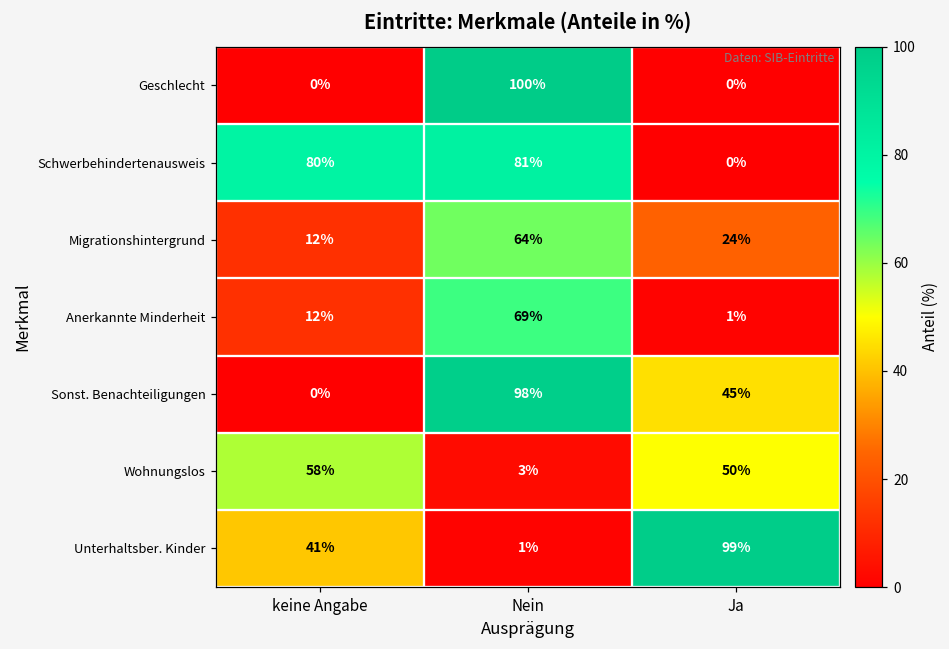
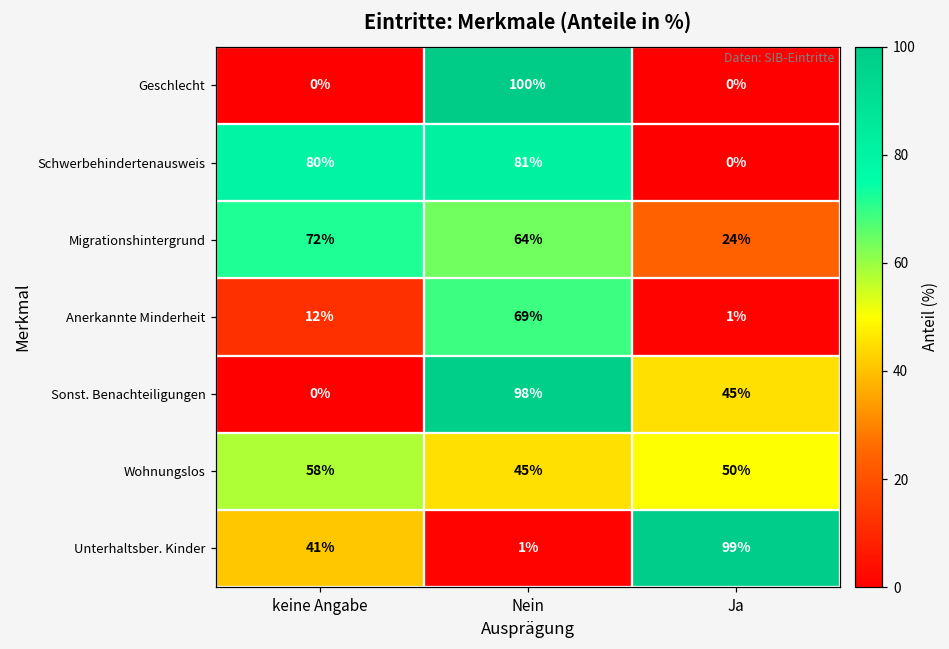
  {
    "Geschlecht": {
      "keine Angabe": "0%",
      "Nein": "100%"
    },
    "Schwerbehindertenausweis": {
      "keine Angabe": "80%",
      "Nein": "81%",
      "Ja": "0%"
    },
    "Migrationshintergrund": {
-     "keine Angabe": "12%",
+     "keine Angabe": "72%",
      "Nein": "64%",
      "Ja": "24%"
    },
    "Anerkannte Minderheit": {
      "keine Angabe": "12%",
      "Nein": "69%",
      "Ja": "1%"
    },
    "Sonst. Benachteiligungen": {
      "keine Angabe": "0%",
      "Nein": "98%",
      "Ja": "45%"
    },
    "Wohnungslos": {
      "keine Angabe": "58%",
-     "Nein": "3%",
+     "Nein": "45%",
      "Ja": "50%"
    },
    "Unterhaltsber. Kinder": {
      "keine Angabe": "41%",
      "Nein": "1%",
      "Ja": "99%"
    }
  }
